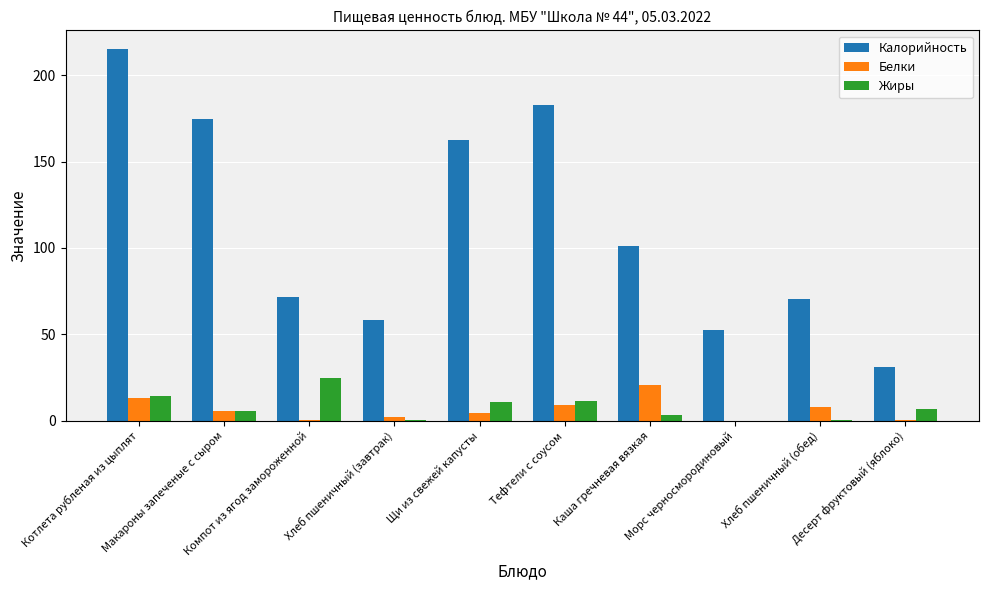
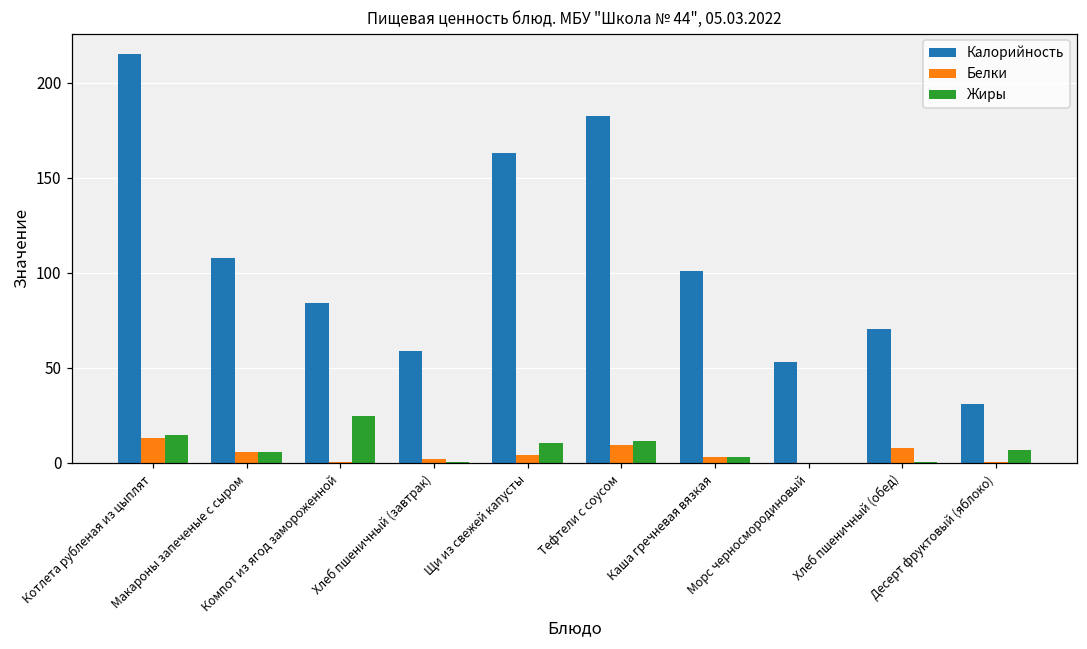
  {
    "Калорийность": {
      "Котлета рубленая из цыплят": 215,
-     "Макароны запеченые с сыром": 175,
-     "Компот из ягод замороженной": 72,
+     "Макароны запеченые с сыром": 108,
+     "Компот из ягод замороженной": 84,
      "Хлеб пшеничный (завтрак)": 59,
      "Щи из свежей капусты": 163,
      "Тефтели с соусом": 183,
      "Каша гречневая вязкая": 101,
      "Морс черносмородиновый": 53,
      "Хлеб пшеничный (обед)": 70,
      "Десерт фруктовый (яблоко)": 31
    },
    "Белки": {
      "Котлета рубленая из цыплят": 13,
      "Макароны запеченые с сыром": 6,
      "Хлеб пшеничный (завтрак)": 2,
      "Щи из свежей капусты": 4,
      "Тефтели с соусом": 9,
-     "Каша гречневая вязкая": 21,
+     "Каша гречневая вязкая": 3,
      "Морс черносмородиновый": 0,
      "Хлеб пшеничный (обед)": 8
    },
    "Жиры": {
      "Котлета рубленая из цыплят": 15,
      "Макароны запеченые с сыром": 6,
      "Компот из ягод замороженной": 25,
      "Щи из свежей капусты": 11,
      "Тефтели с соусом": 11,
      "Каша гречневая вязкая": 3,
      "Морс черносмородиновый": 0,
      "Десерт фруктовый (яблоко)": 7
    }
  }
